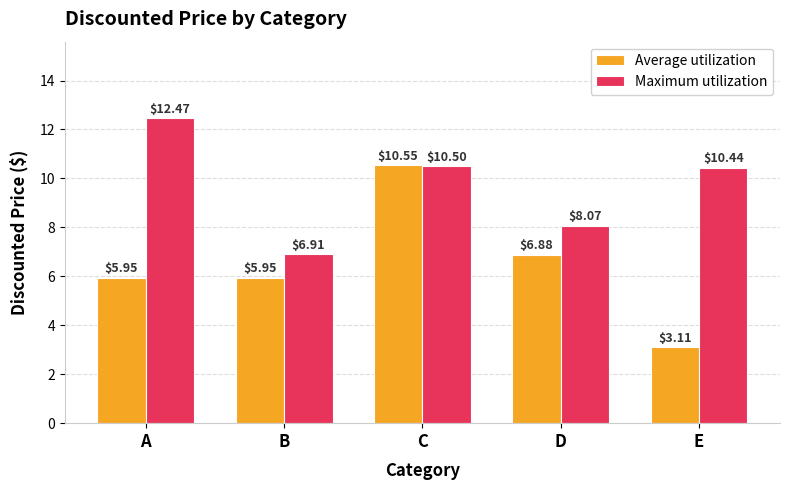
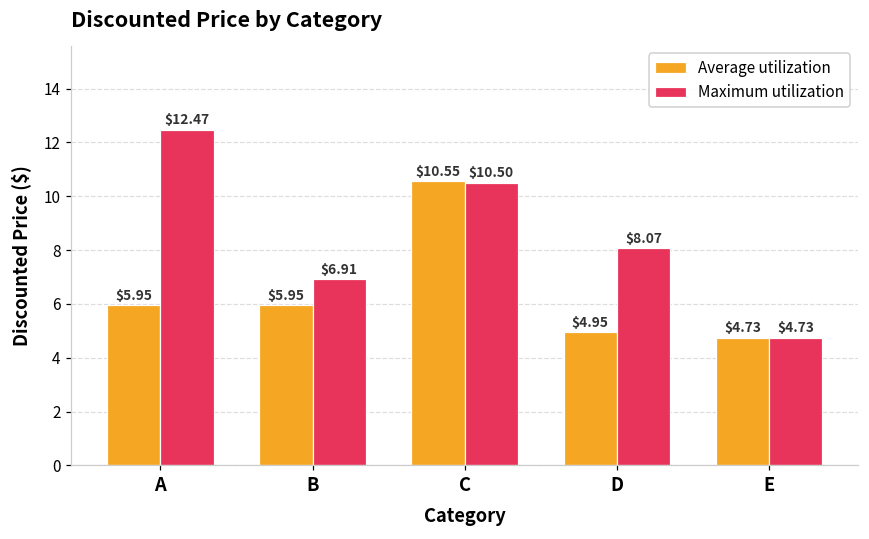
  {
    "Average utilization": {
      "A": "$5.95",
      "B": "$5.95",
      "C": "$10.55",
-     "D": "$6.88",
-     "E": "$3.11"
+     "D": "$4.95",
+     "E": "$4.73"
    },
    "Maximum utilization": {
      "A": "$12.47",
      "B": "$6.91",
      "C": "$10.50",
      "D": "$8.07",
-     "E": "$10.44"
+     "E": "$4.73"
    }
  }
